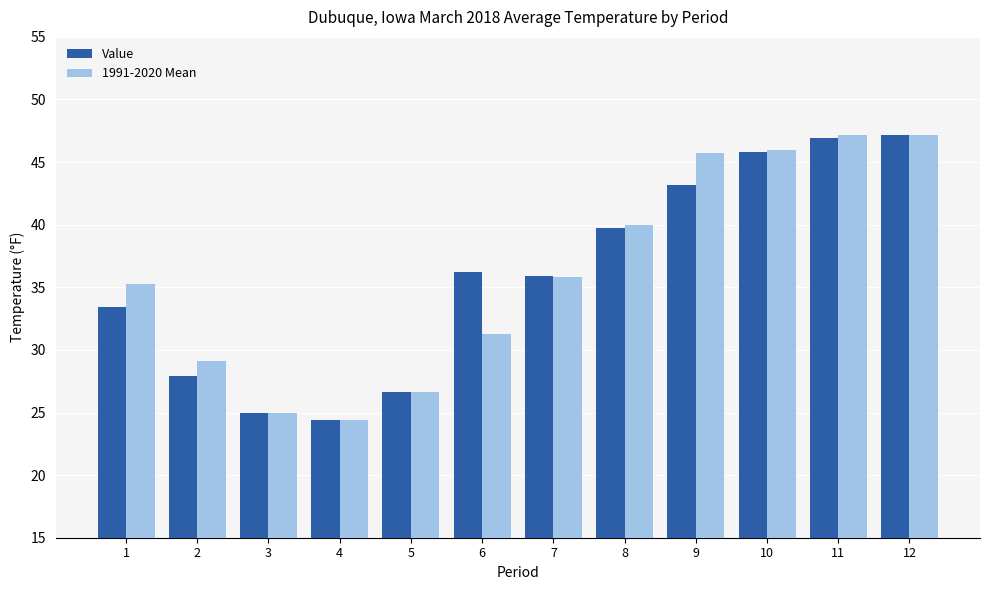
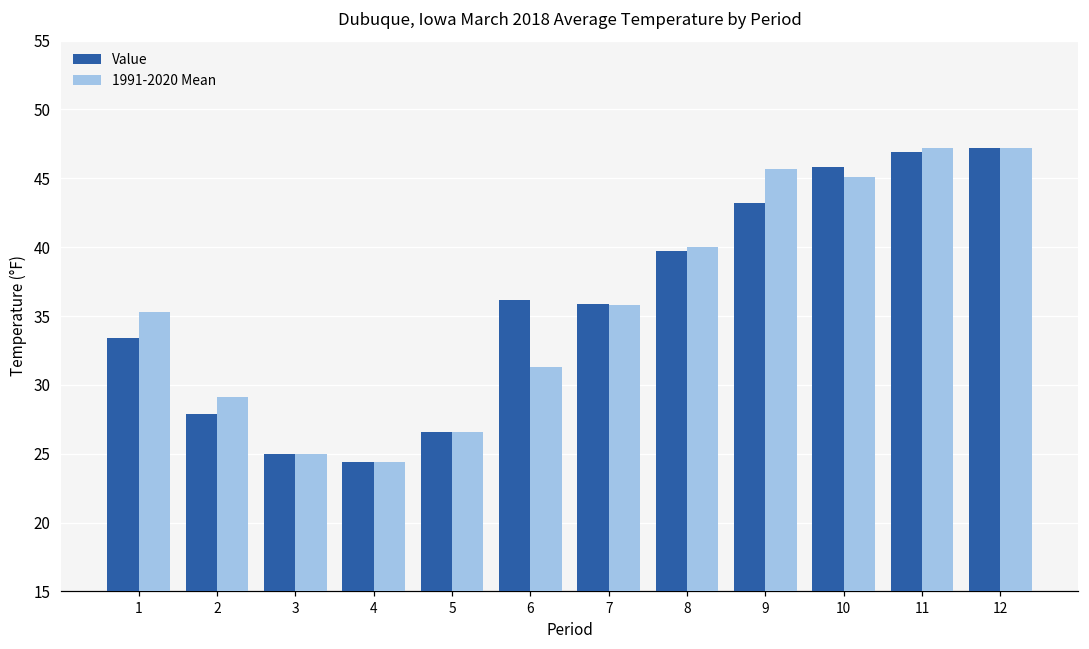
  {
    "Value": {
      "1": 33.4,
      "2": 27.9,
      "3": 25.0,
      "4": 24.4,
      "5": 26.6,
      "6": 36.2,
      "7": 35.9,
      "8": 39.7,
      "9": 43.2,
      "10": 45.8,
      "11": 46.9,
      "12": 47.2
    },
    "1991-2020 Mean": {
      "1": 35.3,
      "2": 29.1,
      "3": 25.0,
      "4": 24.4,
      "5": 26.6,
      "6": 31.3,
      "7": 35.8,
      "8": 40.0,
      "9": 45.7,
-     "10": 46.0,
+     "10": 45.1,
      "11": 47.2,
      "12": 47.2
    }
  }
